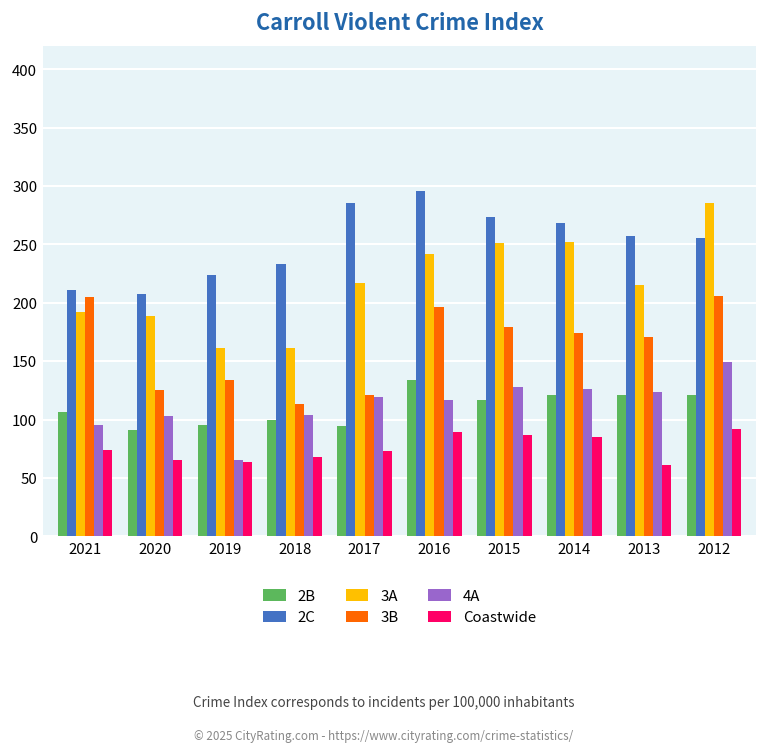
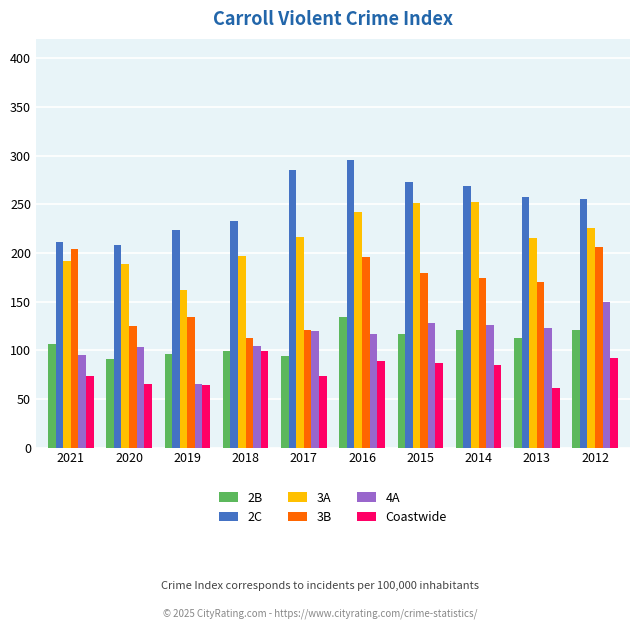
  {
    "2B": {
      "2021": 110,
      "2020": 90,
      "2019": 100,
      "2018": 100,
      "2017": 90,
      "2016": 130,
      "2015": 120,
      "2014": 120,
-     "2013": 120,
+     "2013": 110,
      "2012": 120
    },
    "2C": {
      "2021": 210,
      "2020": 210,
      "2019": 220,
      "2018": 230,
      "2017": 290,
      "2016": 300,
      "2015": 270,
      "2014": 270,
      "2013": 260,
      "2012": 260
    },
    "3A": {
      "2021": 190,
      "2020": 190,
      "2019": 160,
-     "2018": 160,
+     "2018": 200,
      "2017": 220,
      "2016": 240,
      "2015": 250,
      "2014": 250,
      "2013": 220,
-     "2012": 290
+     "2012": 230
    },
    "3B": {
      "2021": 200,
      "2020": 130,
      "2019": 130,
      "2018": 110,
      "2017": 120,
      "2016": 200,
      "2015": 180,
      "2014": 170,
      "2013": 170,
      "2012": 210
    },
    "4A": {
      "2021": 100,
      "2020": 100,
      "2019": 70,
      "2018": 100,
      "2017": 120,
      "2016": 120,
      "2015": 130,
      "2014": 130,
      "2013": 120,
      "2012": 150
    },
    "Coastwide": {
      "2021": 70,
      "2020": 70,
      "2019": 60,
-     "2018": 70,
+     "2018": 100,
      "2017": 70,
      "2016": 90,
      "2015": 90,
      "2014": 90,
      "2013": 60,
      "2012": 90
    }
  }
